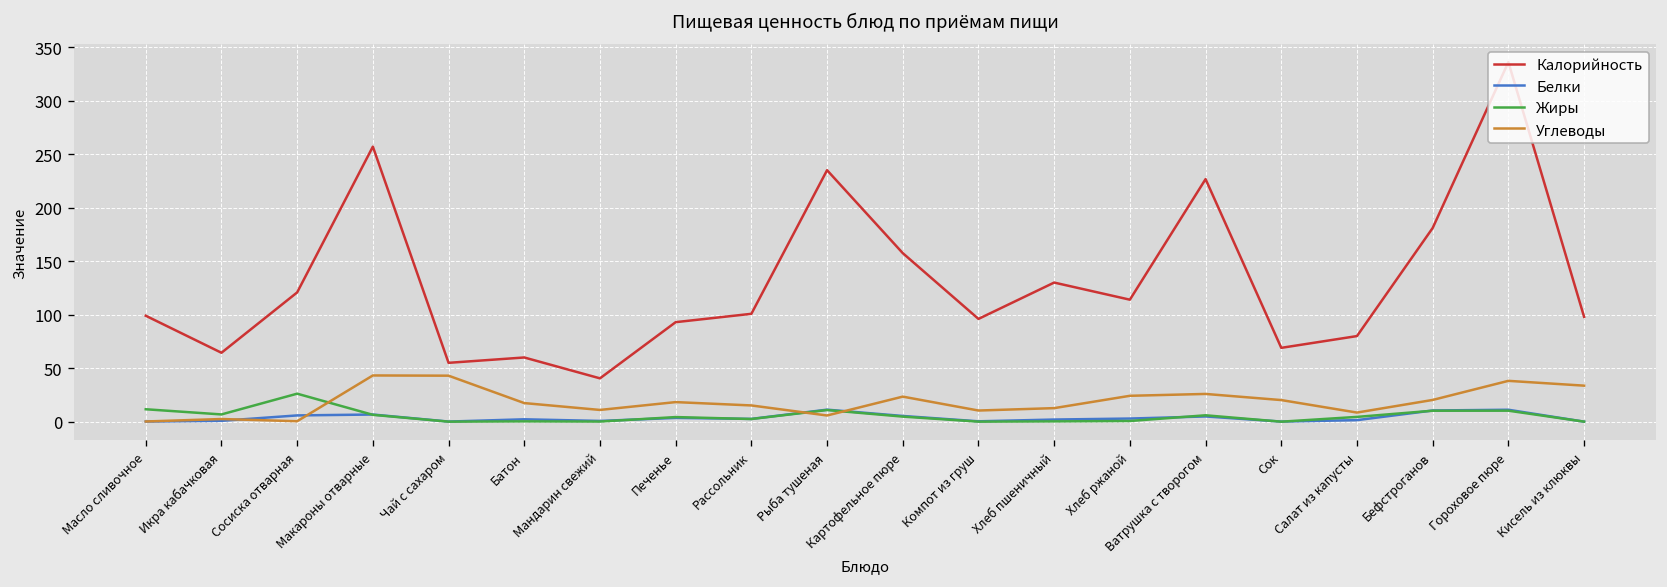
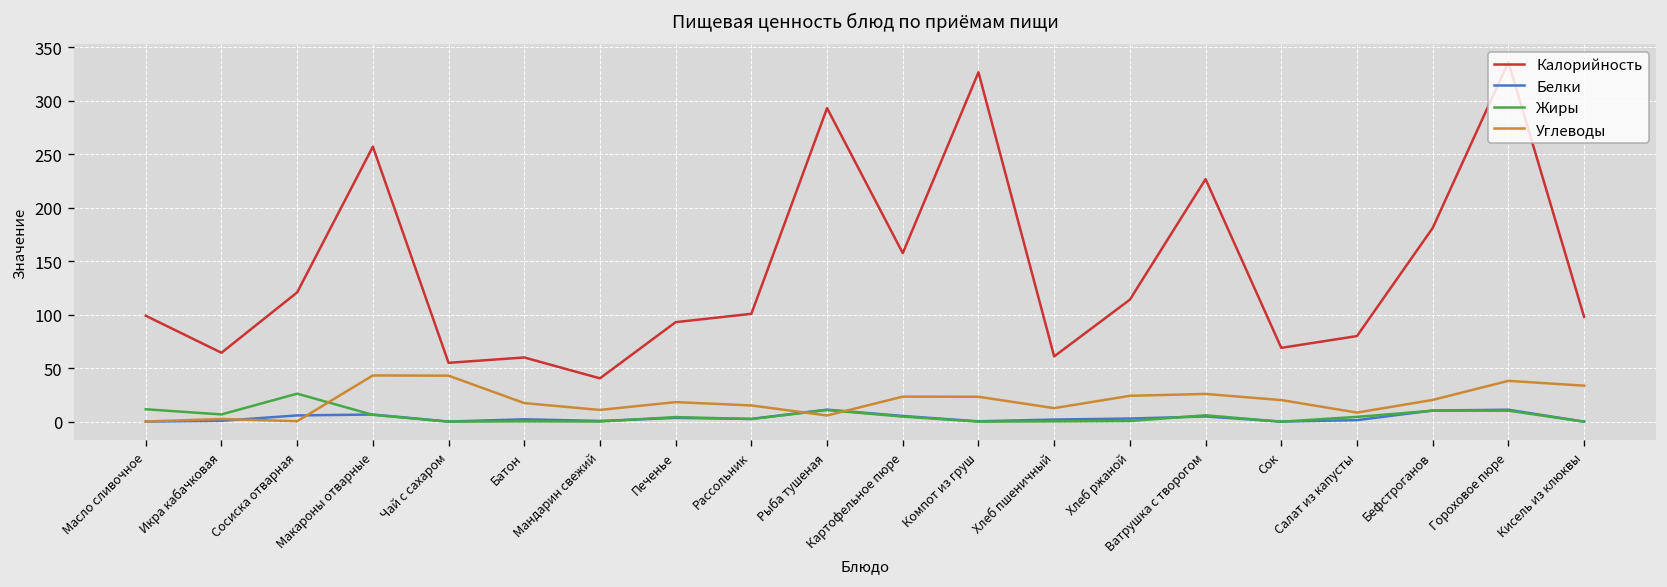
  {
    "Калорийность": {
      "Масло сливочное": 100,
      "Икра кабачковая": 60,
      "Сосиска отварная": 120,
      "Макароны отварные": 260,
      "Чай с сахаром": 60,
      "Батон": 60,
      "Мандарин свежий": 40,
      "Печенье": 90,
      "Рассольник": 100,
-     "Рыба тушеная": 240,
+     "Рыба тушеная": 290,
      "Картофельное пюре": 160,
-     "Компот из груш": 100,
-     "Хлеб пшеничный": 130,
+     "Компот из груш": 330,
+     "Хлеб пшеничный": 60,
      "Хлеб ржаной": 110,
      "Ватрушка с творогом": 230,
      "Сок": 70,
      "Салат из капусты": 80,
      "Бефстроганов": 180,
      "Кисель из клюквы": 100
    },
    "Белки": {
      "Сосиска отварная": 10,
      "Салат из капусты": 0
    },
    "Жиры": {
      "Масло сливочное": 10,
      "Икра кабачковая": 10,
      "Сосиска отварная": 30,
      "Салат из капусты": 0
    },
    "Углеводы": {
      "Сосиска отварная": 0,
      "Макароны отварные": 40,
      "Чай с сахаром": 40,
      "Батон": 20,
      "Мандарин свежий": 10,
      "Печенье": 20,
      "Рассольник": 20,
      "Рыба тушеная": 10,
      "Картофельное пюре": 20,
-     "Компот из груш": 10,
+     "Компот из груш": 20,
      "Хлеб пшеничный": 10,
      "Хлеб ржаной": 20,
      "Ватрушка с творогом": 30,
      "Сок": 20,
      "Салат из капусты": 10,
      "Бефстроганов": 20,
      "Гороховое пюре": 40,
      "Кисель из клюквы": 30
    }
  }
